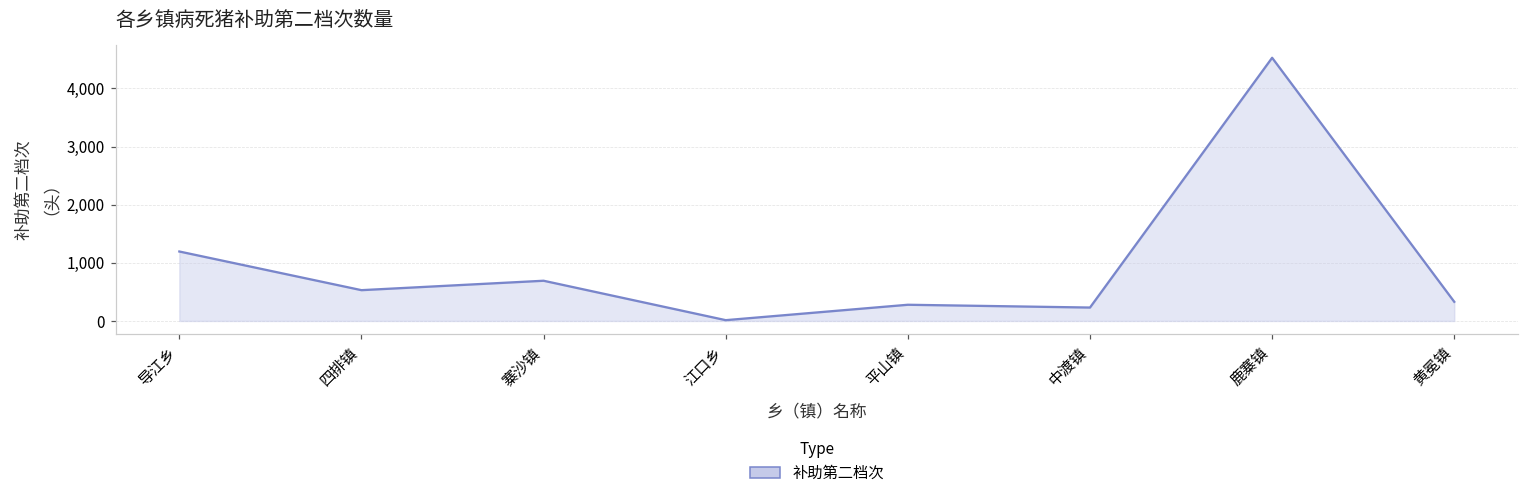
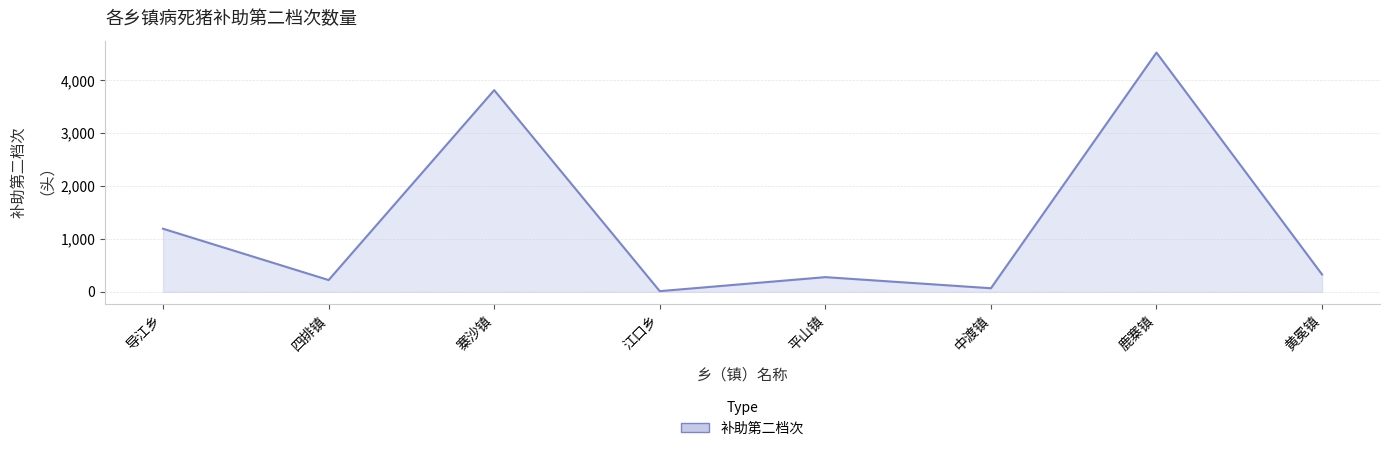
  {
    "导江乡": "1,200",
-   "四排镇": "500",
-   "寨沙镇": "700",
+   "四排镇": "200",
+   "寨沙镇": "3,800",
    "江口乡": "0",
    "平山镇": "300",
-   "中渡镇": "200",
+   "中渡镇": "100",
    "鹿寨镇": "4,500",
    "黄冕镇": "300"
  }
